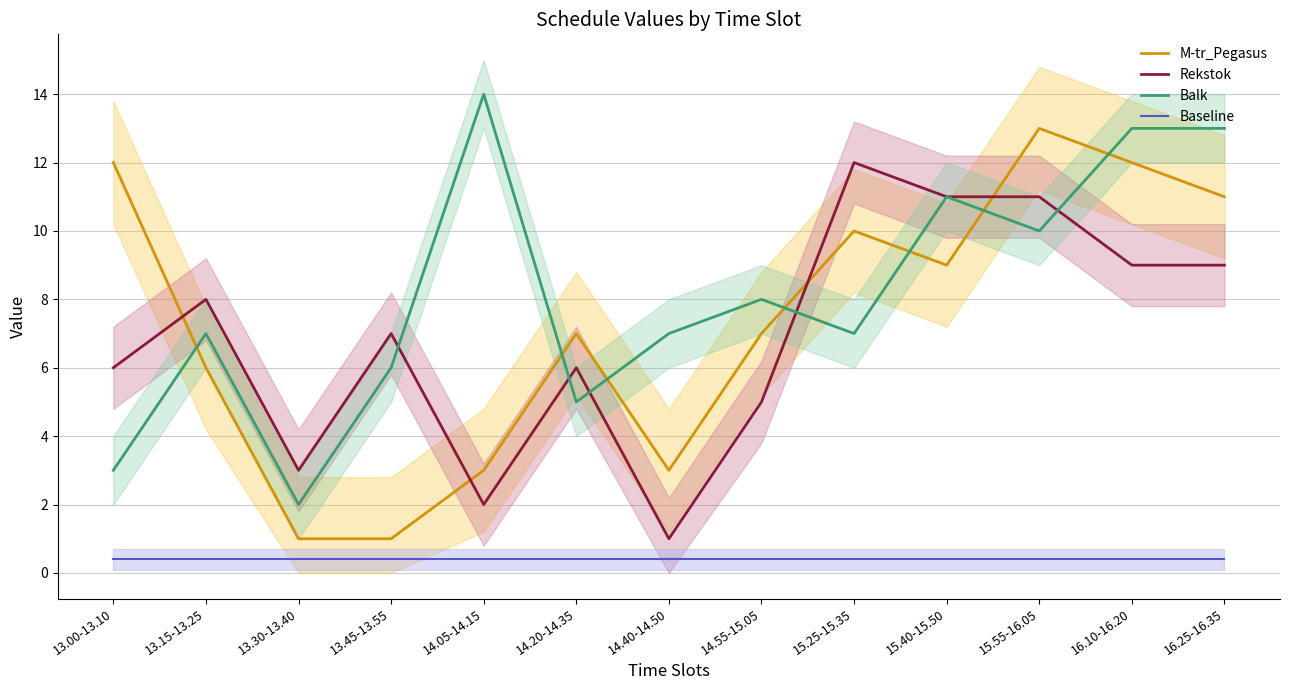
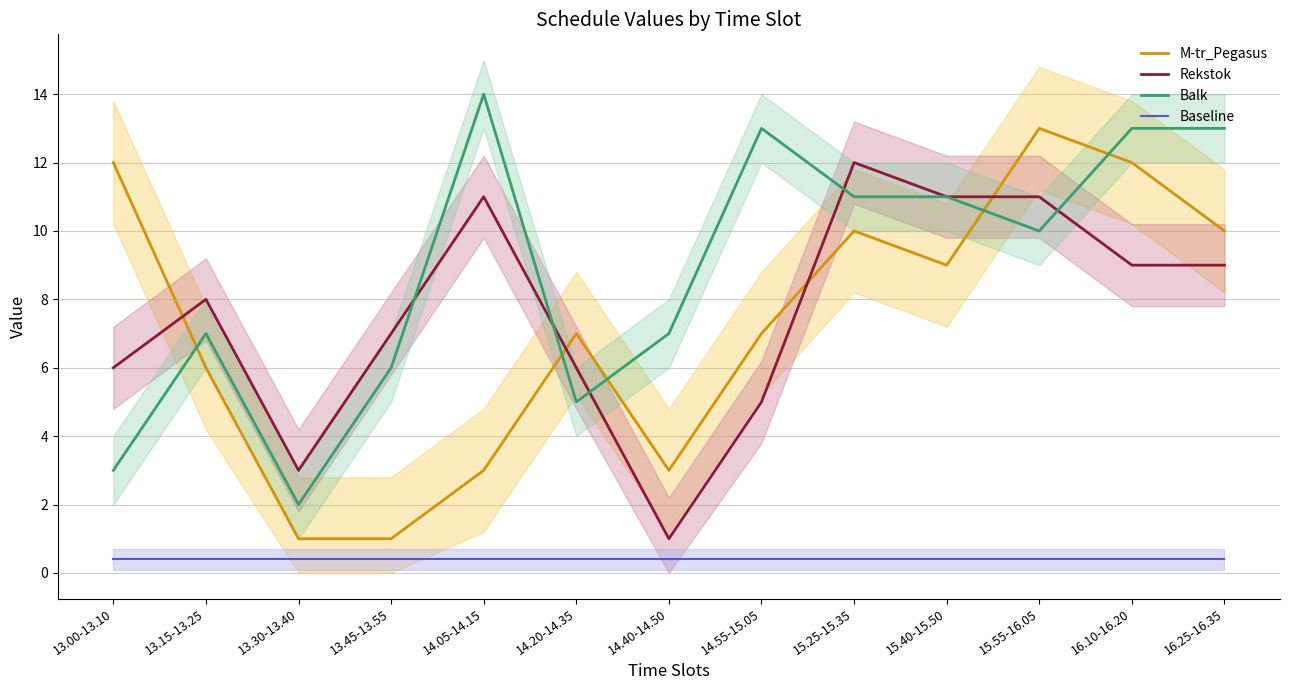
  {
    "M-tr_Pegasus": {
      "13.00-13.10": 12,
      "13.15-13.25": 6,
      "13.30-13.40": 1,
      "13.45-13.55": 1,
      "14.05-14.15": 3,
      "14.20-14.35": 7,
      "14.40-14.50": 3,
      "14.55-15.05": 7,
      "15.25-15.35": 10,
      "15.40-15.50": 9,
      "15.55-16.05": 13,
      "16.10-16.20": 12,
-     "16.25-16.35": 11
+     "16.25-16.35": 10
    },
    "Rekstok": {
      "13.00-13.10": 6,
-     "14.05-14.15": 2,
+     "14.05-14.15": 11,
      "14.40-14.50": 1,
      "14.55-15.05": 5,
      "16.10-16.20": 9,
      "16.25-16.35": 9
    },
    "Balk": {
      "13.00-13.10": 3,
      "13.15-13.25": 7,
      "13.30-13.40": 2,
      "13.45-13.55": 6,
      "14.05-14.15": 14,
      "14.20-14.35": 5,
      "14.40-14.50": 7,
-     "14.55-15.05": 8,
-     "15.25-15.35": 7,
+     "14.55-15.05": 13,
+     "15.25-15.35": 11,
      "15.55-16.05": 10,
      "16.10-16.20": 13,
      "16.25-16.35": 13
    },
    "Baseline": {
      "13.00-13.10": 0.4,
      "13.15-13.25": 0.4,
      "13.30-13.40": 0.4,
      "13.45-13.55": 0.4,
      "14.05-14.15": 0.4,
      "14.20-14.35": 0.4,
      "14.40-14.50": 0.4,
      "14.55-15.05": 0.4,
      "15.25-15.35": 0.4,
      "15.40-15.50": 0.4,
      "15.55-16.05": 0.4,
      "16.10-16.20": 0.4,
      "16.25-16.35": 0.4
    }
  }
